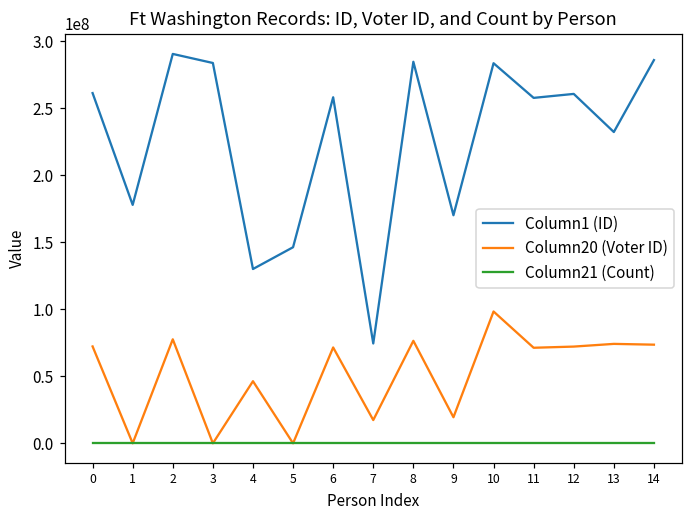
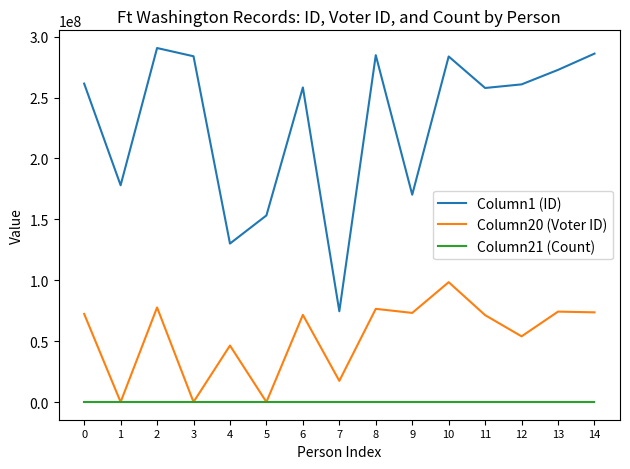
  {
    "Column1 (ID)": {
      "0": 261000000,
      "1": 178000000,
      "2": 291000000,
      "3": 284000000,
      "4": 130000000,
-     "5": 146000000,
+     "5": 153000000,
      "6": 258000000,
      "7": 75000000,
      "8": 285000000,
      "9": 170000000,
      "10": 284000000,
      "11": 258000000,
      "12": 261000000,
-     "13": 232000000,
+     "13": 273000000,
      "14": 286000000
    },
    "Column20 (Voter ID)": {
      "0": 72000000,
      "2": 78000000,
      "4": 46000000,
      "6": 72000000,
      "7": 17000000,
      "8": 77000000,
-     "9": 19000000,
+     "9": 73000000,
      "10": 98000000,
      "11": 71000000,
-     "12": 72000000,
+     "12": 54000000,
      "13": 74000000,
      "14": 74000000
    },
    "Column21 (Count)": {
      "0": 0,
      "2": 0,
      "4": 0,
      "6": 0,
      "7": 0,
      "8": 0,
      "9": 0,
      "10": 0,
      "11": 0,
      "12": 0,
      "13": 0,
      "14": 0
    }
  }
